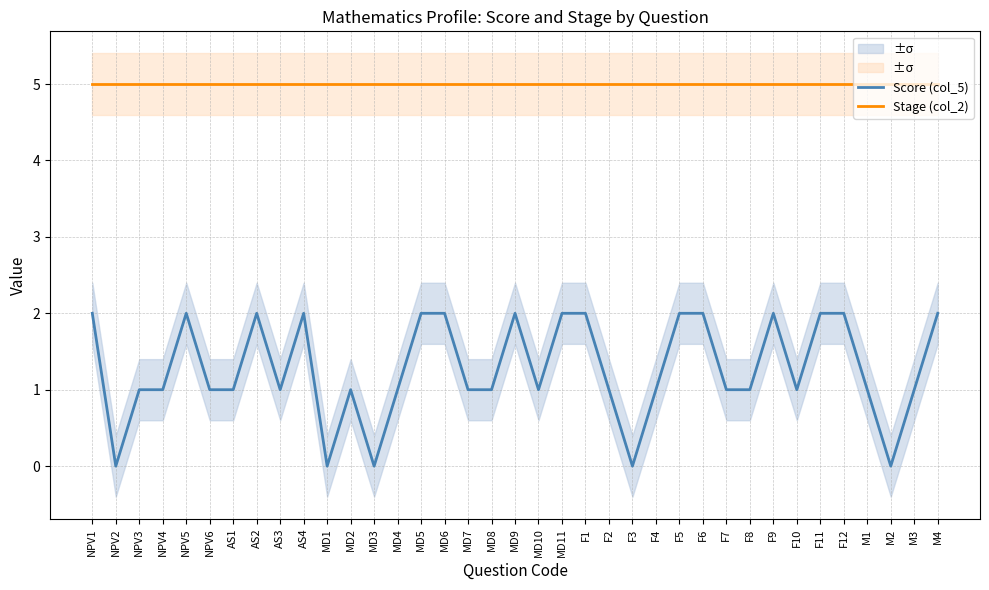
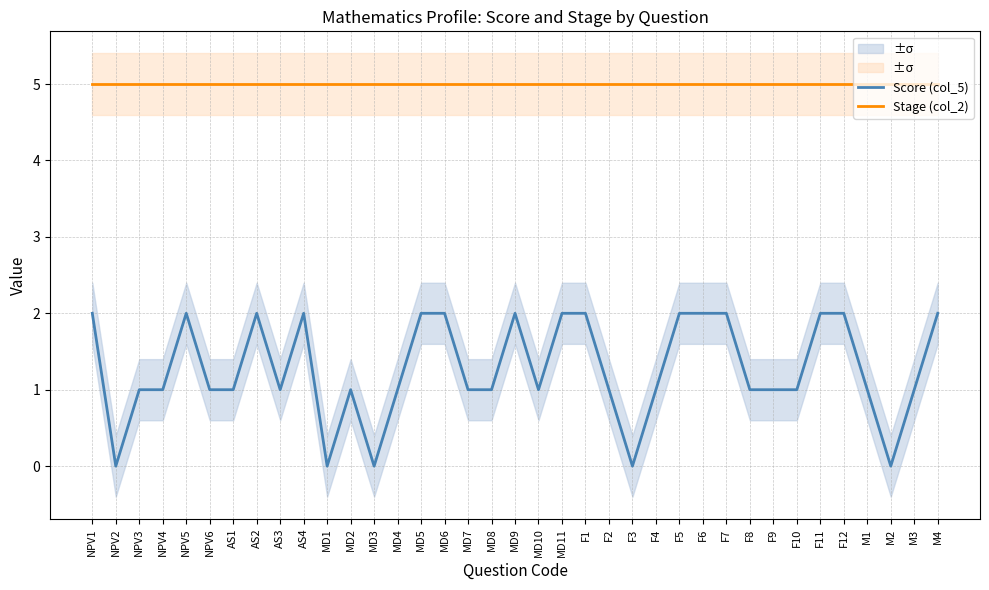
  {
    "Score (col_5)": {
      "NPV1": 2,
      "NPV2": 0,
      "NPV3": 1,
      "NPV4": 1,
      "NPV5": 2,
      "NPV6": 1,
      "AS1": 1,
      "AS2": 2,
      "AS3": 1,
      "AS4": 2,
      "MD1": 0,
      "MD2": 1,
      "MD3": 0,
      "MD4": 1,
      "MD5": 2,
      "MD6": 2,
      "MD7": 1,
      "MD8": 1,
      "MD9": 2,
      "MD10": 1,
      "MD11": 2,
      "F1": 2,
      "F2": 1,
      "F3": 0,
      "F4": 1,
      "F5": 2,
      "F6": 2,
-     "F7": 1,
+     "F7": 2,
      "F8": 1,
-     "F9": 2,
+     "F9": 1,
      "F10": 1,
      "F11": 2,
      "F12": 2,
      "M1": 1,
      "M2": 0,
      "M3": 1,
      "M4": 2
    },
    "Stage (col_2)": {
      "NPV1": 5,
      "NPV2": 5,
      "NPV3": 5,
      "NPV4": 5,
      "NPV5": 5,
      "NPV6": 5,
      "AS1": 5,
      "AS2": 5,
      "AS3": 5,
      "AS4": 5,
      "MD1": 5,
      "MD2": 5,
      "MD3": 5,
      "MD4": 5,
      "MD5": 5,
      "MD6": 5,
      "MD7": 5,
      "MD8": 5,
      "MD9": 5,
      "MD10": 5,
      "MD11": 5,
      "F1": 5,
      "F2": 5,
      "F3": 5,
      "F4": 5,
      "F5": 5,
      "F6": 5,
      "F7": 5,
      "F8": 5,
      "F9": 5,
      "F10": 5,
      "F11": 5,
      "F12": 5
    }
  }
